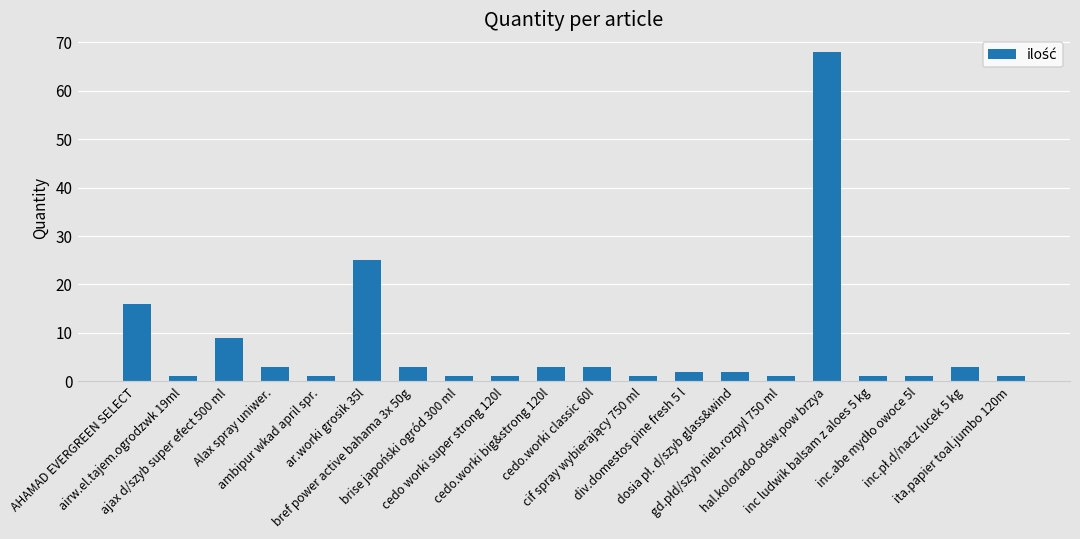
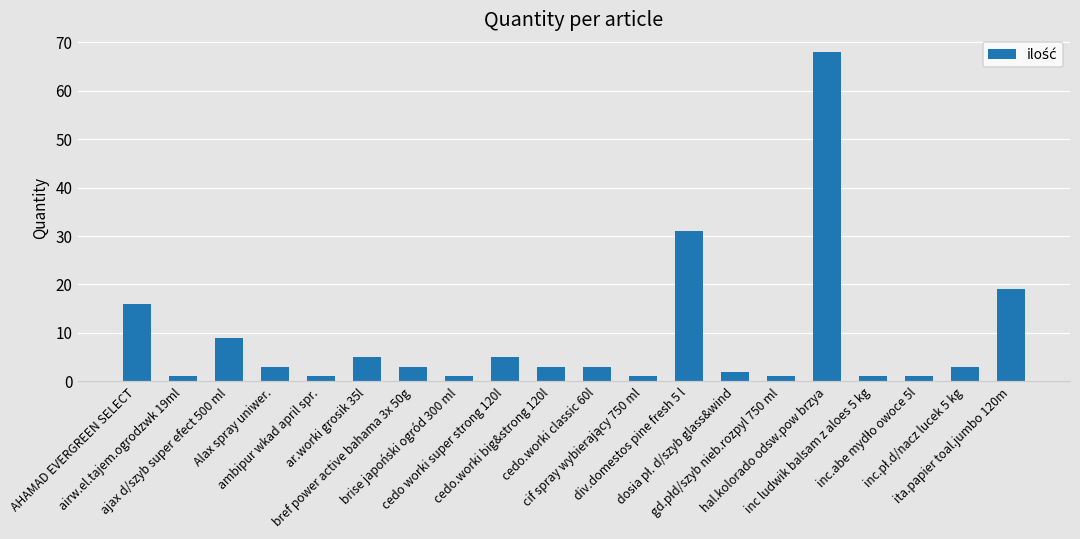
  {
    "AHAMAD EVERGREEN SELECT": 16,
    "airw.el.tajem.ogrodzwk 19ml": 1,
    "ajax d/szyb super efect 500 ml": 9,
    "Alax spray uniwer.": 3,
    "ambipur wkad april spr.": 1,
-   "ar.worki grosik 35l": 25,
+   "ar.worki grosik 35l": 5,
    "bref power active bahama 3x 50g": 3,
    "brise japoński ogród 300 ml": 1,
-   "cedo worki super strong 120l": 1,
+   "cedo worki super strong 120l": 5,
    "cedo.worki big&strong 120l": 3,
    "cedo.worki classic 60l": 3,
    "cif spray wybierający 750 ml": 1,
-   "div.domestos pine fresh 5 l": 2,
+   "div.domestos pine fresh 5 l": 31,
    "dosia pł. d/szyb glass&wind": 2,
    "gd.płd/szyb nieb.rozpyl 750 ml": 1,
    "hal.kolorado odsw.pow brzya": 68,
    "inc ludwik balsam z aloes 5 kg": 1,
    "inc.abe mydło owoce 5l": 1,
    "inc.pł.d/nacz lucek 5 kg": 3,
-   "ita.papier toal.jumbo 120m": 1
+   "ita.papier toal.jumbo 120m": 19
  }
